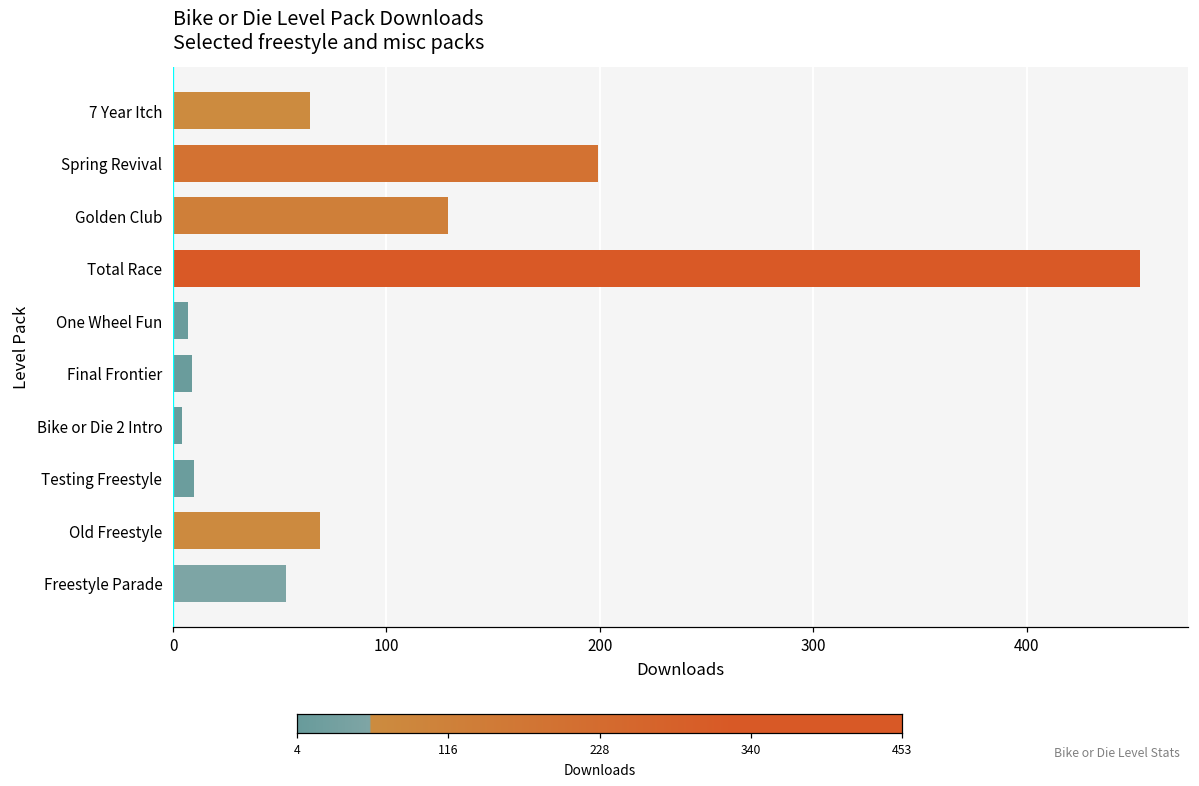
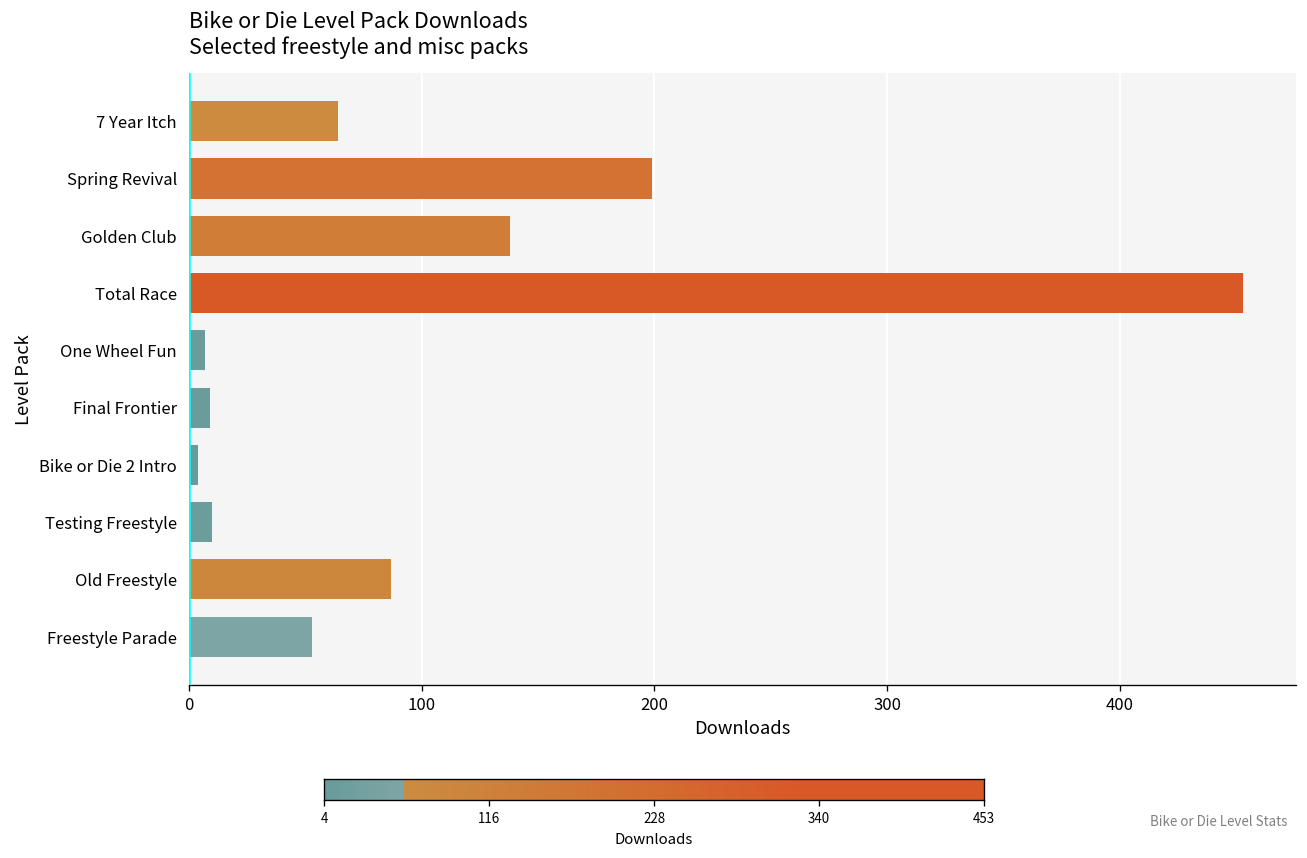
  {
    "7 Year Itch": 64,
    "Spring Revival": 199,
-   "Golden Club": 129,
+   "Golden Club": 138,
    "Total Race": 453,
    "One Wheel Fun": 7,
    "Final Frontier": 9,
    "Bike or Die 2 Intro": 4,
    "Testing Freestyle": 10,
-   "Old Freestyle": 69,
+   "Old Freestyle": 87,
    "Freestyle Parade": 53
  }
